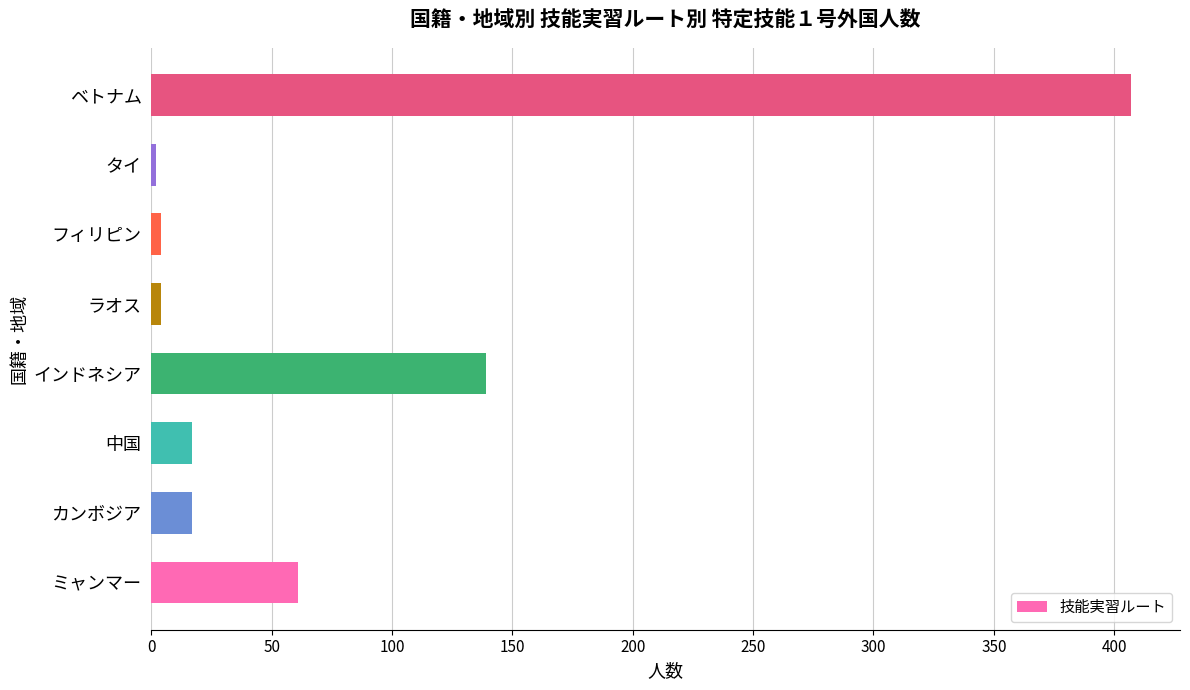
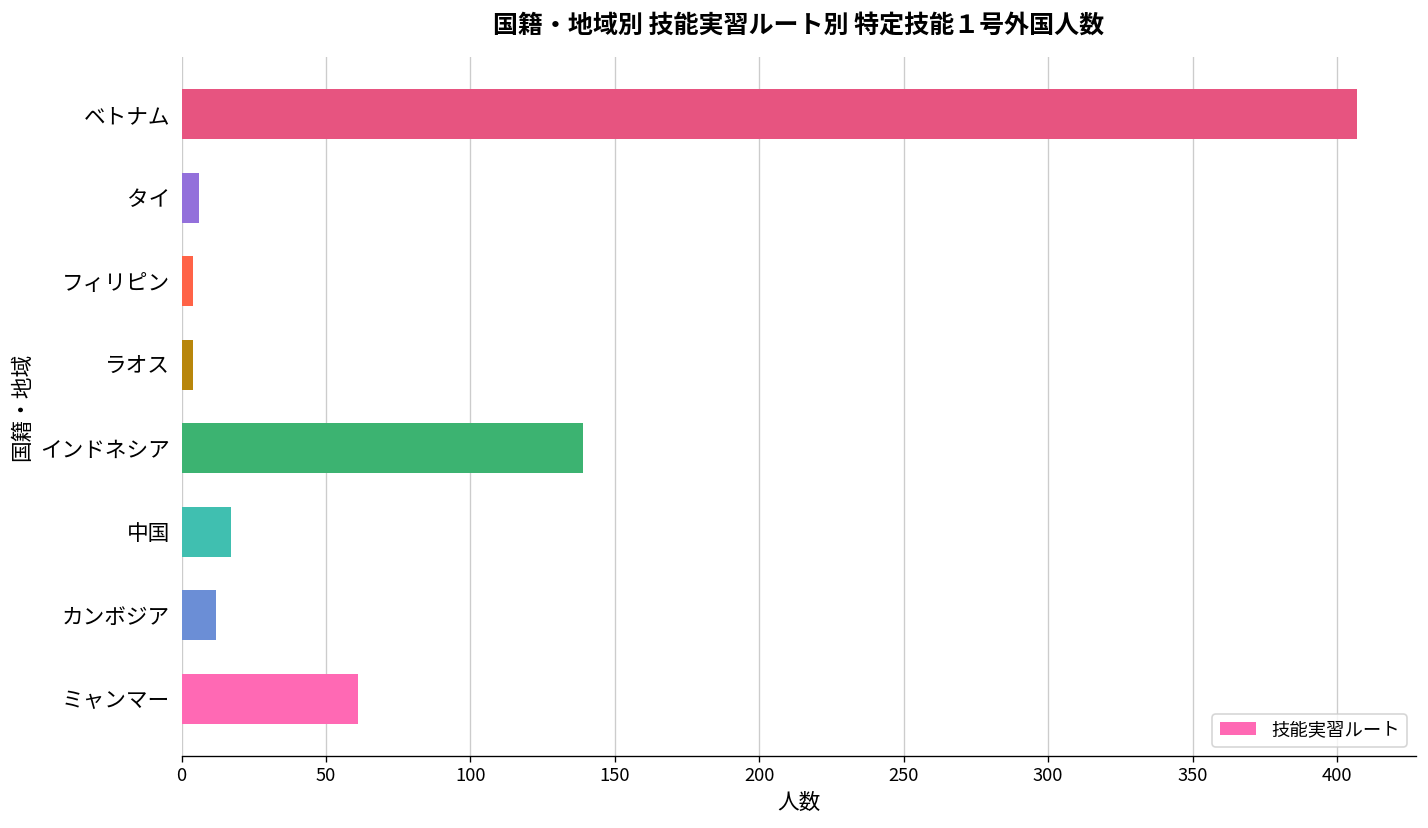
  {
    "ベトナム": 407,
-   "タイ": 2,
+   "タイ": 6,
    "フィリピン": 4,
    "ラオス": 4,
    "インドネシア": 139,
    "中国": 17,
-   "カンボジア": 17,
+   "カンボジア": 12,
    "ミャンマー": 61
  }
